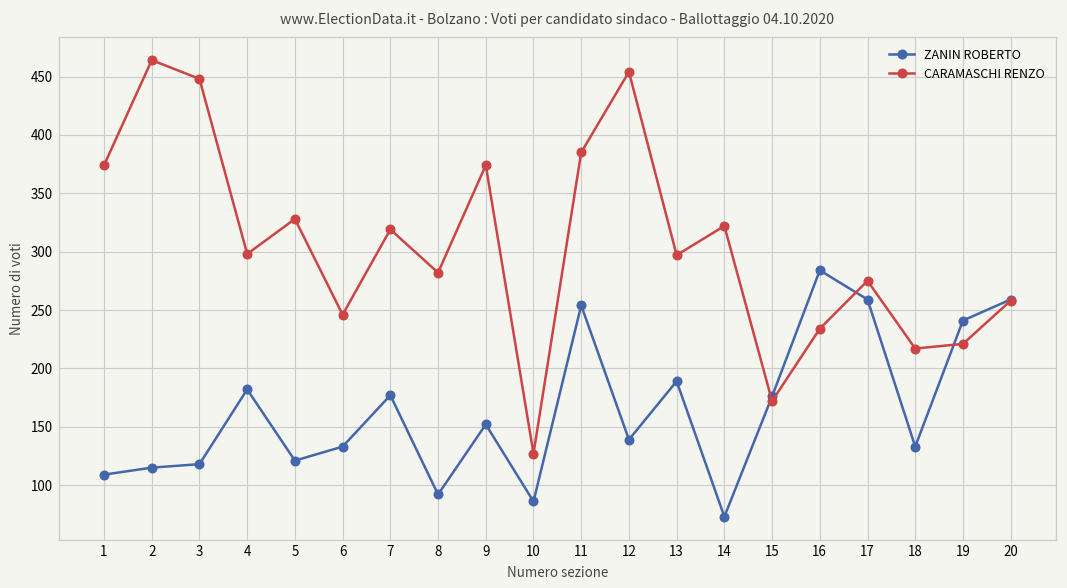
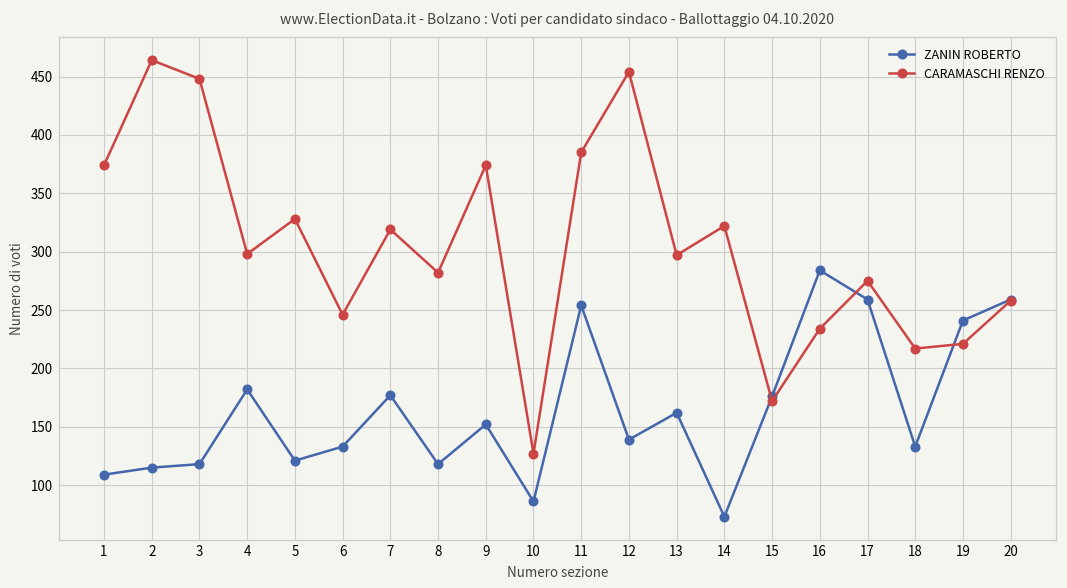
  {
    "ZANIN ROBERTO": {
      "1": 110,
      "2": 120,
      "3": 120,
      "4": 180,
      "5": 120,
      "6": 130,
      "7": 180,
-     "8": 90,
+     "8": 120,
      "9": 150,
      "10": 90,
      "11": 250,
      "12": 140,
-     "13": 190,
+     "13": 160,
      "14": 70,
      "15": 180,
      "16": 280,
      "17": 260,
      "18": 130,
      "19": 240
    },
    "CARAMASCHI RENZO": {
      "1": 370,
      "2": 460,
      "3": 450,
      "4": 300,
      "5": 330,
      "6": 250,
      "7": 320,
      "8": 280,
      "9": 370,
      "10": 130,
      "11": 390,
      "12": 450,
      "13": 300,
      "14": 320,
      "15": 170,
      "16": 230,
      "17": 280,
      "18": 220,
      "19": 220
    }
  }
